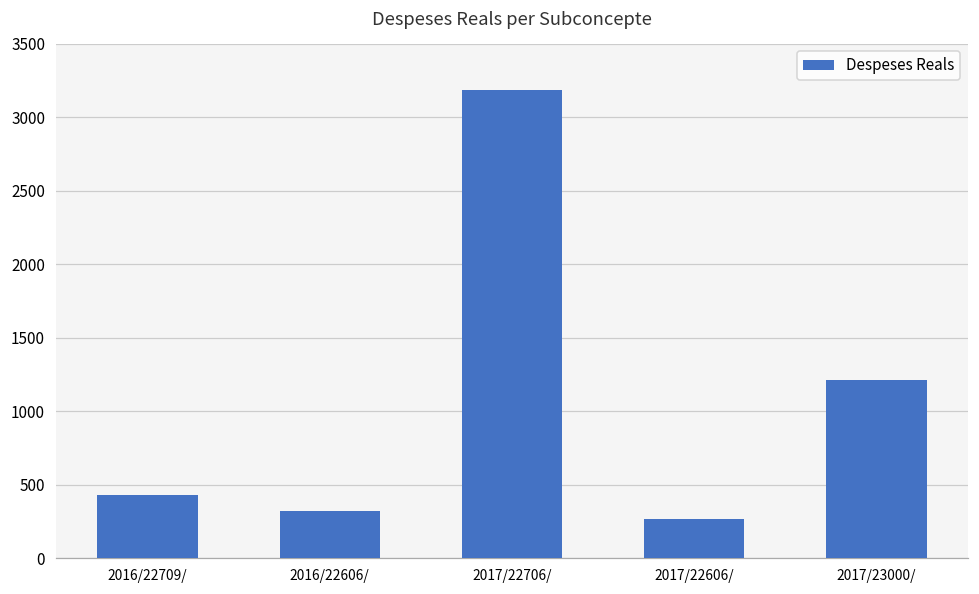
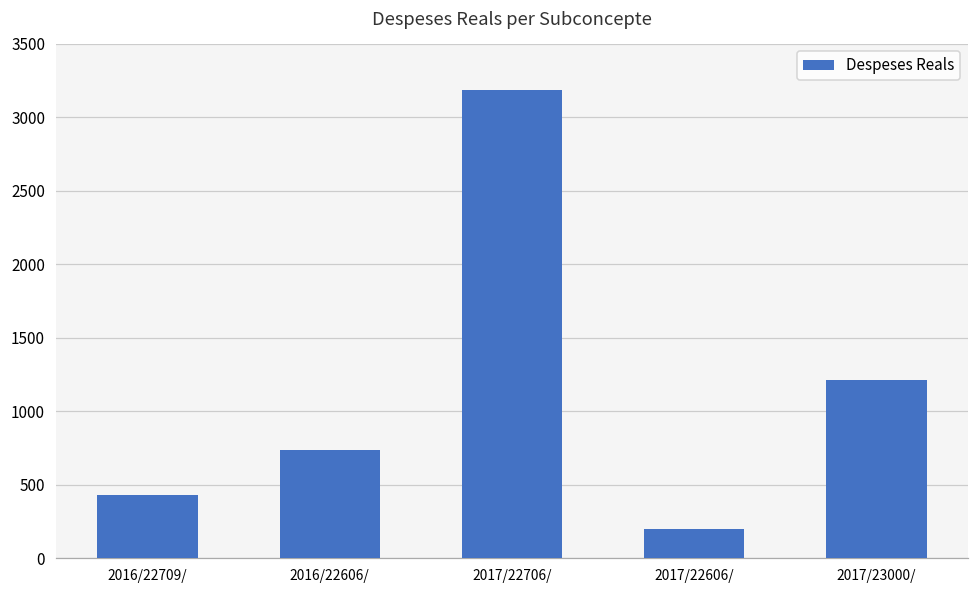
  {
    "2016/22709/": 430,
-   "2016/22606/": 320,
+   "2016/22606/": 730,
    "2017/22706/": 3190,
-   "2017/22606/": 260,
+   "2017/22606/": 200,
    "2017/23000/": 1210
  }
